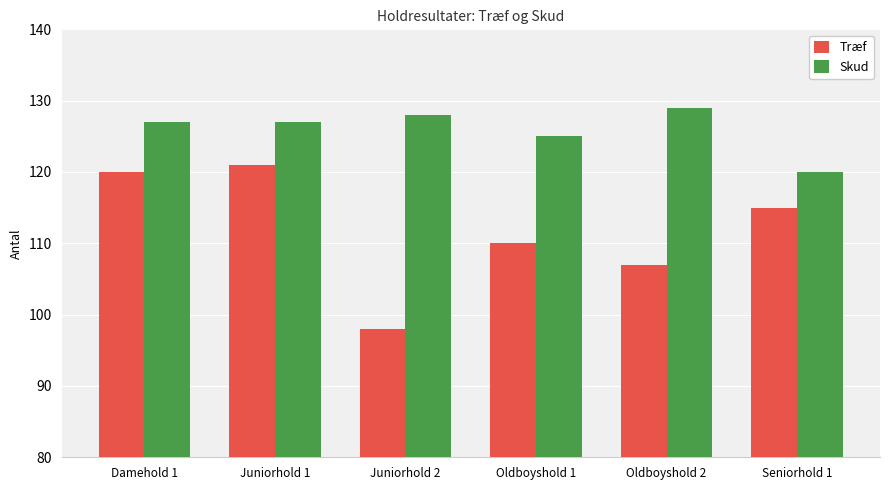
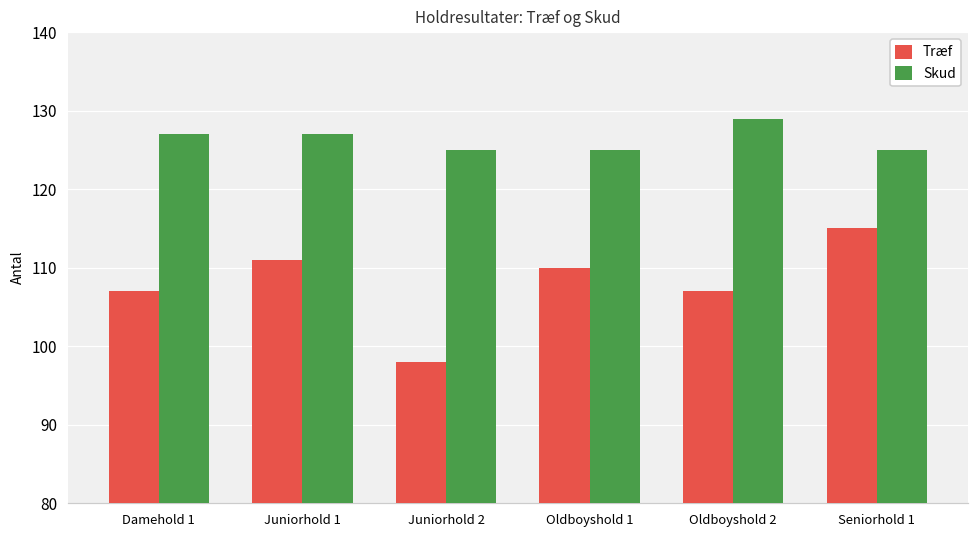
  {
    "Træf": {
-     "Damehold 1": 120,
-     "Juniorhold 1": 121,
+     "Damehold 1": 107,
+     "Juniorhold 1": 111,
      "Juniorhold 2": 98,
      "Oldboyshold 1": 110,
      "Oldboyshold 2": 107,
      "Seniorhold 1": 115
    },
    "Skud": {
      "Damehold 1": 127,
      "Juniorhold 1": 127,
-     "Juniorhold 2": 128,
+     "Juniorhold 2": 125,
      "Oldboyshold 1": 125,
      "Oldboyshold 2": 129,
-     "Seniorhold 1": 120
+     "Seniorhold 1": 125
    }
  }
